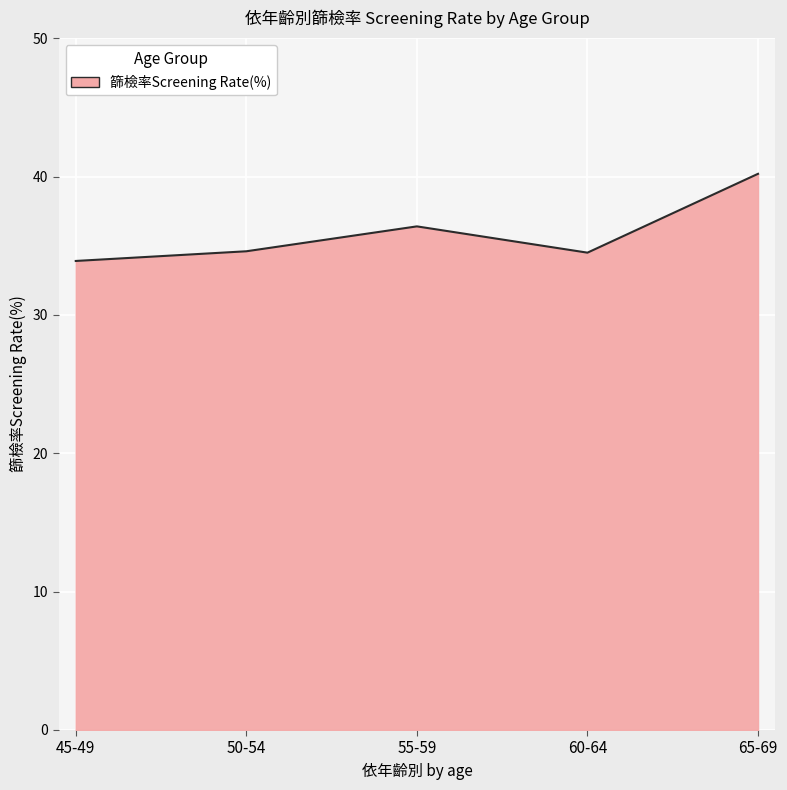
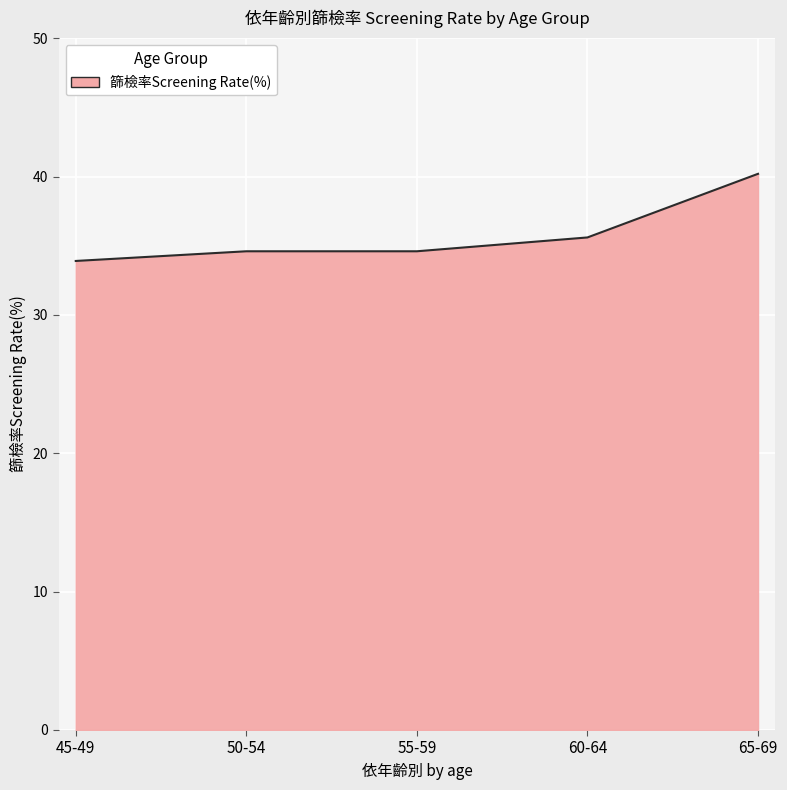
  {
    "45-49": 33.9,
    "50-54": 34.6,
-   "55-59": 36.4,
-   "60-64": 34.5,
+   "55-59": 34.6,
+   "60-64": 35.6,
    "65-69": 40.2
  }
